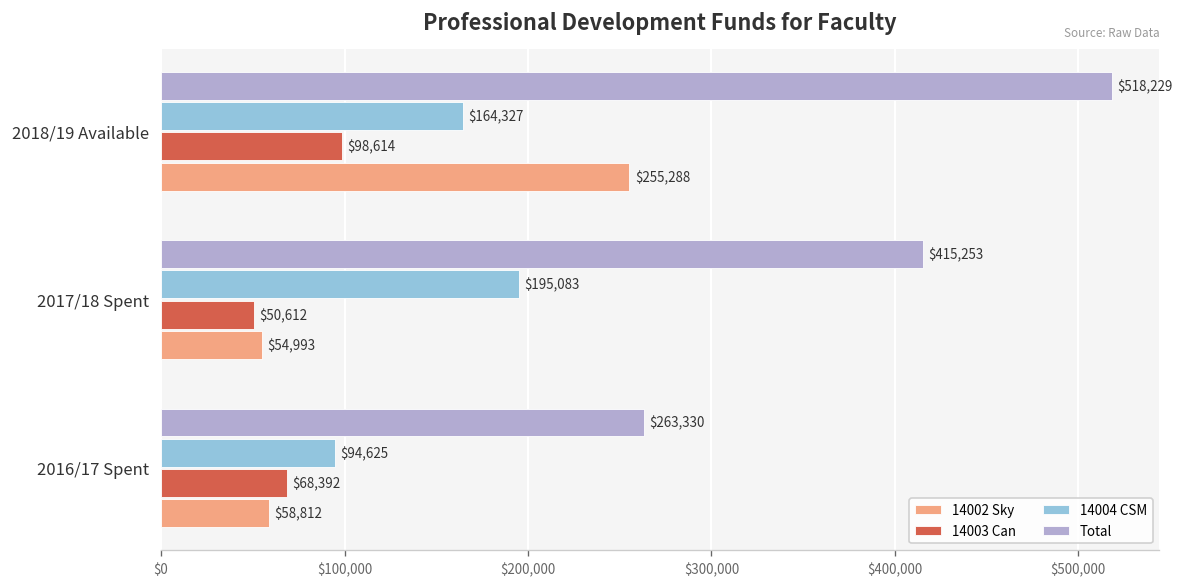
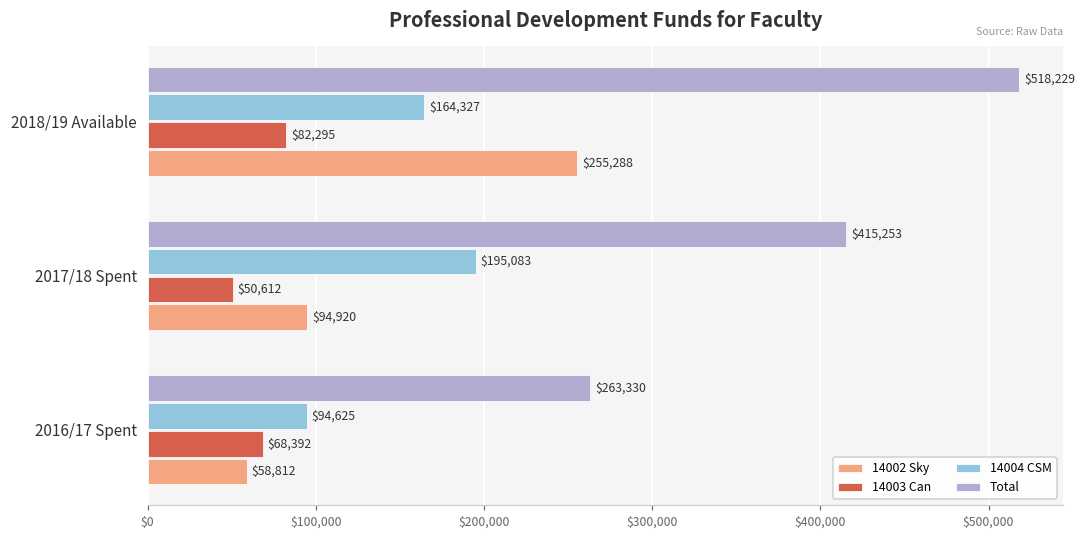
  {
    "14002 Sky": {
      "2018/19 Available": "$255,288",
-     "2017/18 Spent": "$54,993",
+     "2017/18 Spent": "$94,920",
      "2016/17 Spent": "$58,812"
    },
    "14003 Can": {
-     "2018/19 Available": "$98,614",
+     "2018/19 Available": "$82,295",
      "2017/18 Spent": "$50,612",
      "2016/17 Spent": "$68,392"
    }
  }
